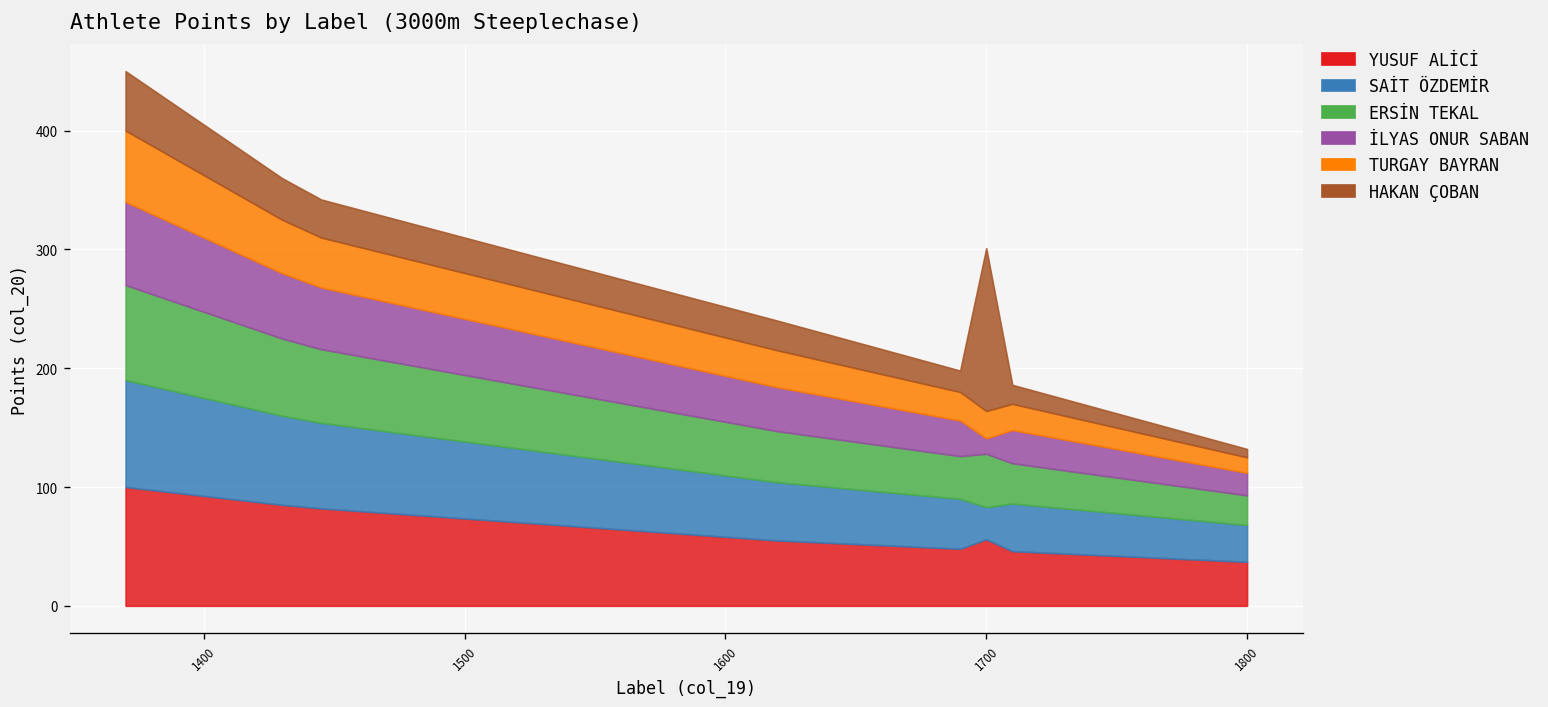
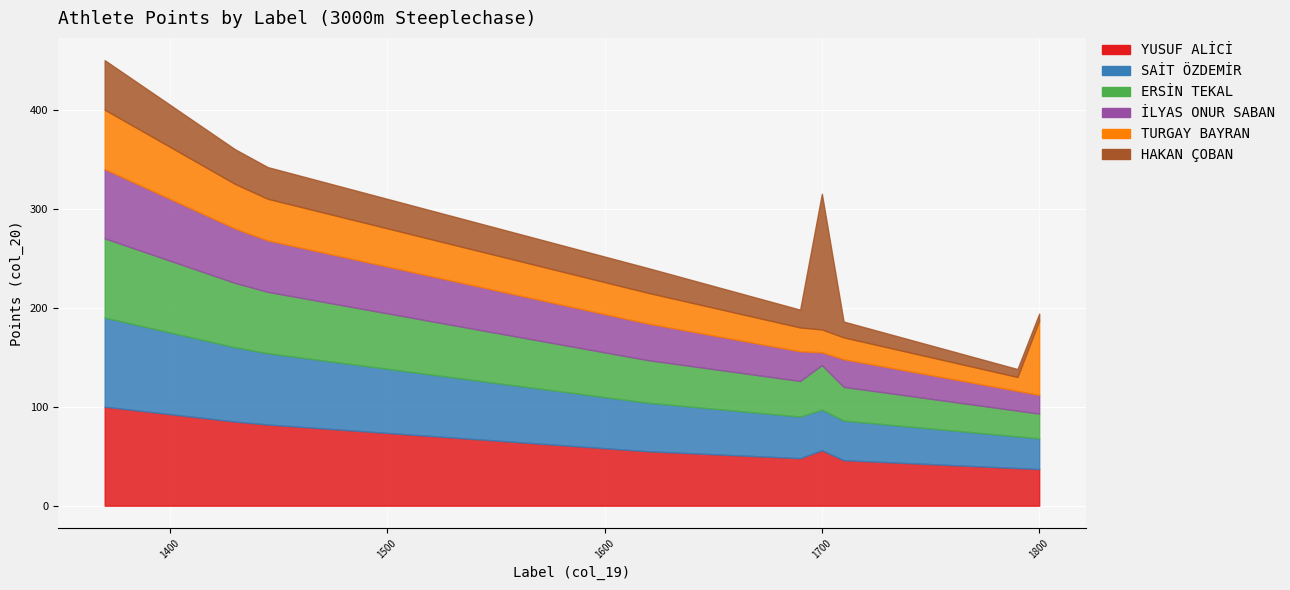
  {
    "YUSUF ALİCİ": {
      "1700": 60,
      "1800": 40
    },
    "SAİT ÖZDEMİR": {
-     "1700": 30,
+     "1700": 40,
      "1800": 30
    },
    "ERSİN TEKAL": {
      "1700": 50,
      "1800": 30
    },
    "İLYAS ONUR SABAN": {
      "1700": 10,
      "1800": 20
    },
    "TURGAY BAYRAN": {
      "1700": 20,
-     "1800": 10
+     "1800": 80
    },
    "HAKAN ÇOBAN": {
      "1700": 140,
      "1800": 10
    }
  }
